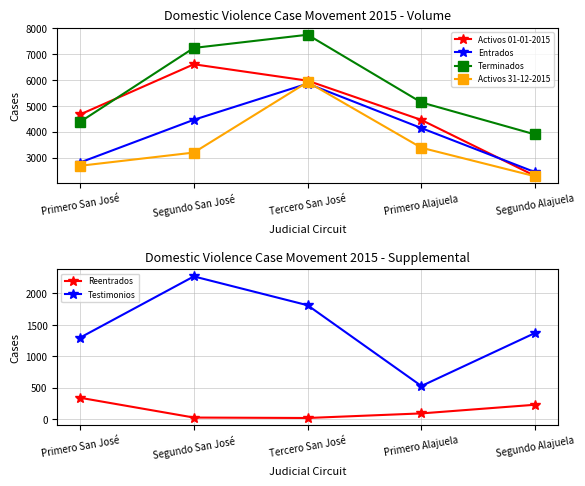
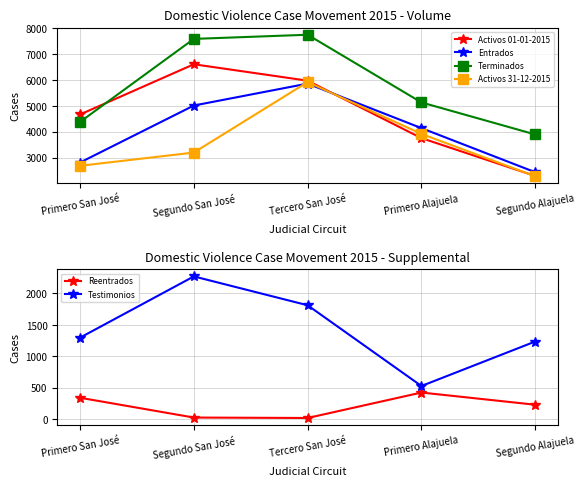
  {
    "Domestic Violence Case Movement 2015 - Volume": {
      "Activos 01-01-2015": {
        "Primero San José": 4700,
        "Segundo San José": 6600,
-       "Primero Alajuela": 4500
+       "Primero Alajuela": 3800
      },
      "Entrados": {
        "Primero San José": 2800,
-       "Segundo San José": 4500,
+       "Segundo San José": 5000,
        "Primero Alajuela": 4100,
        "Segundo Alajuela": 2400
      },
      "Terminados": {
        "Primero San José": 4400,
-       "Segundo San José": 7200,
+       "Segundo San José": 7600,
        "Tercero San José": 7700,
        "Primero Alajuela": 5100,
        "Segundo Alajuela": 3900
      },
      "Activos 31-12-2015": {
        "Primero San José": 2700,
        "Segundo San José": 3200,
-       "Primero Alajuela": 3400
+       "Primero Alajuela": 3900
      }
    },
    "Domestic Violence Case Movement 2015 - Supplemental": {
      "Reentrados": {
        "Primero San José": 300,
        "Segundo San José": 0,
        "Tercero San José": 0,
-       "Primero Alajuela": 100,
+       "Primero Alajuela": 400,
        "Segundo Alajuela": 200
      },
      "Testimonios": {
        "Primero San José": 1300,
        "Segundo San José": 2300,
        "Tercero San José": 1800,
        "Primero Alajuela": 500,
-       "Segundo Alajuela": 1400
+       "Segundo Alajuela": 1200
      }
    }
  }
